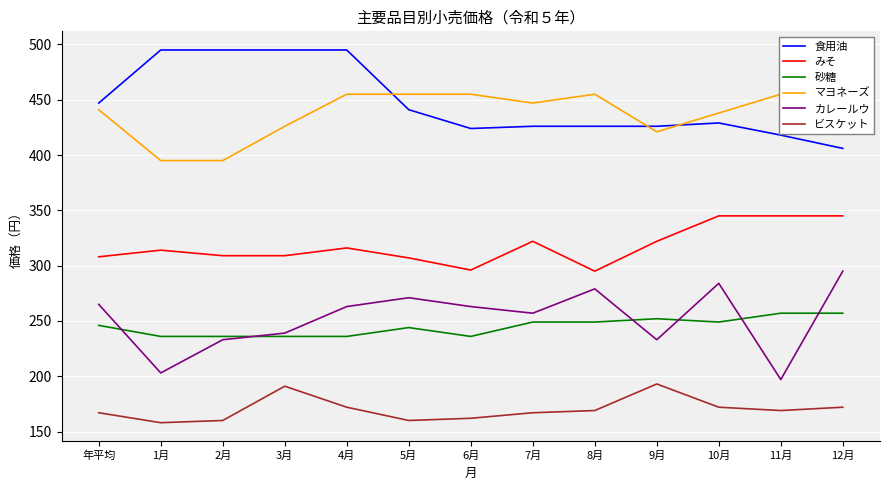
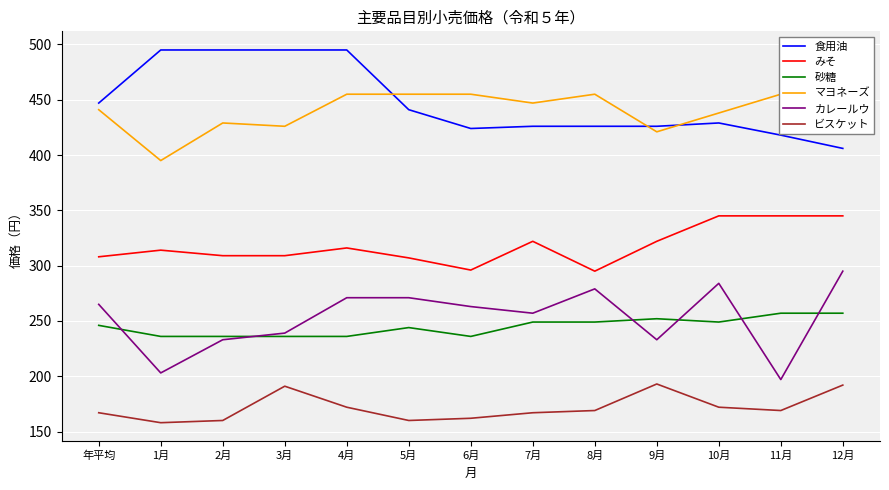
  {
    "食用油": {
      "年平均": 447,
      "1月": 495,
      "2月": 495,
      "3月": 495,
      "4月": 495,
      "5月": 441,
      "6月": 424,
      "7月": 426,
      "8月": 426,
      "9月": 426,
      "10月": 429,
      "11月": 418,
      "12月": 406
    },
    "みそ": {
      "年平均": 308,
      "1月": 314,
      "2月": 309,
      "3月": 309,
      "4月": 316,
      "5月": 307,
      "6月": 296,
      "7月": 322,
      "8月": 295,
      "9月": 322,
      "10月": 345,
      "11月": 345,
      "12月": 345
    },
    "砂糖": {
      "年平均": 246,
      "1月": 236,
      "2月": 236,
      "3月": 236,
      "4月": 236,
      "5月": 244,
      "6月": 236,
      "7月": 249,
      "8月": 249,
      "9月": 252,
      "10月": 249,
      "11月": 257,
      "12月": 257
    },
    "マヨネーズ": {
      "年平均": 441,
      "1月": 395,
-     "2月": 395,
+     "2月": 429,
      "3月": 426,
      "4月": 455,
      "5月": 455,
      "6月": 455,
      "7月": 447,
      "8月": 455,
      "9月": 421,
      "10月": 438
    },
    "カレールウ": {
      "年平均": 265,
      "1月": 203,
      "2月": 233,
      "3月": 239,
-     "4月": 263,
+     "4月": 271,
      "5月": 271,
      "6月": 263,
      "7月": 257,
      "8月": 279,
      "9月": 233,
      "10月": 284,
      "11月": 197,
      "12月": 295
    },
    "ビスケット": {
      "年平均": 167,
      "1月": 158,
      "2月": 160,
      "3月": 191,
      "4月": 172,
      "5月": 160,
      "6月": 162,
      "7月": 167,
      "8月": 169,
      "9月": 193,
      "10月": 172,
      "11月": 169,
-     "12月": 172
+     "12月": 192
    }
  }
